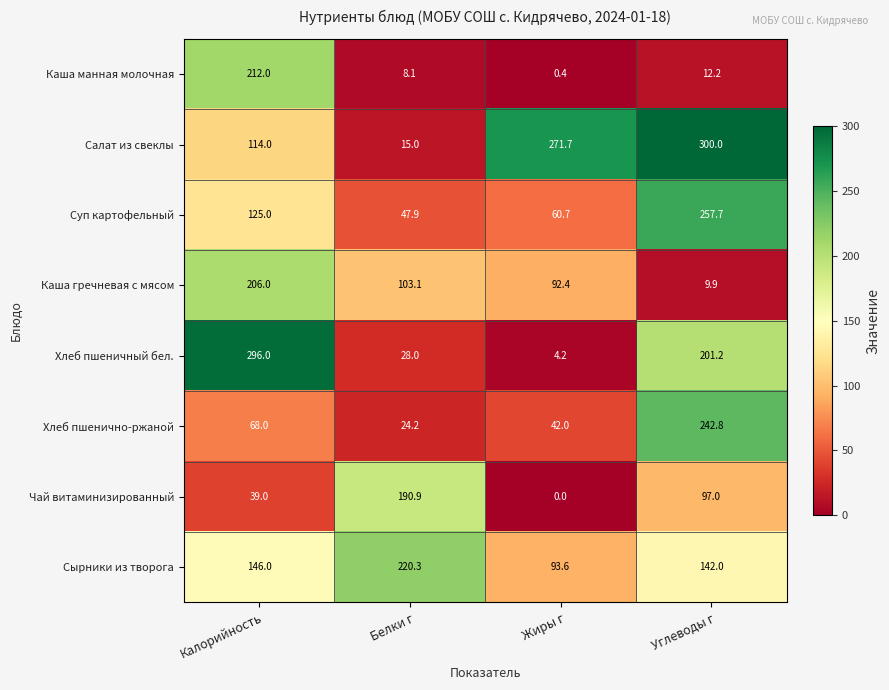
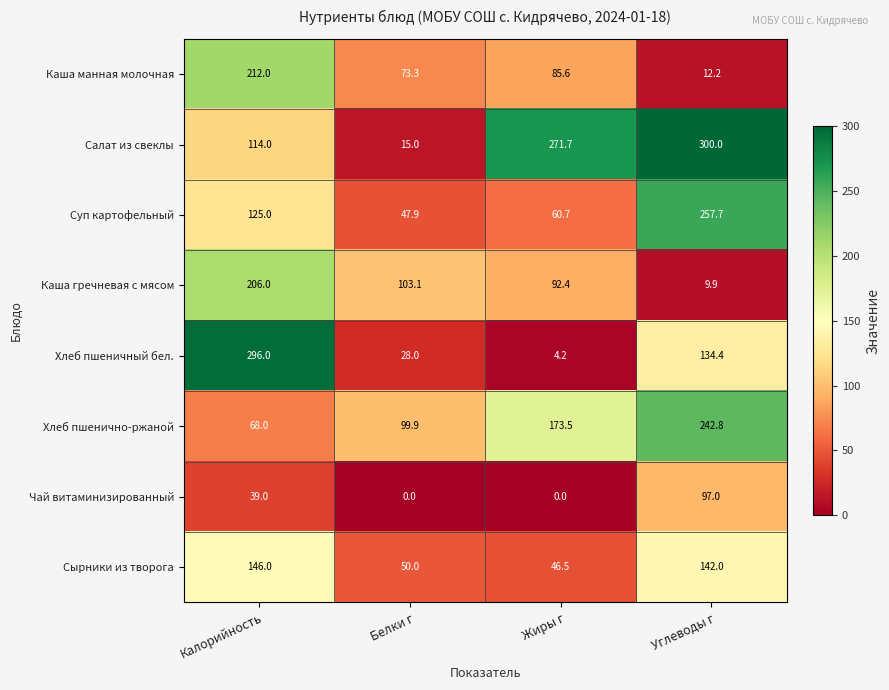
  {
    "Каша манная молочная": {
      "Калорийность": 212.0,
-     "Белки г": 8.1,
-     "Жиры г": 0.4,
+     "Белки г": 73.3,
+     "Жиры г": 85.6,
      "Углеводы г": 12.2
    },
    "Салат из свеклы": {
      "Калорийность": 114.0,
      "Белки г": 15.0,
      "Жиры г": 271.7,
      "Углеводы г": 300.0
    },
    "Суп картофельный": {
      "Калорийность": 125.0,
      "Белки г": 47.9,
      "Жиры г": 60.7,
      "Углеводы г": 257.7
    },
    "Каша гречневая с мясом": {
      "Калорийность": 206.0,
      "Белки г": 103.1,
      "Жиры г": 92.4,
      "Углеводы г": 9.9
    },
    "Хлеб пшеничный бел.": {
      "Калорийность": 296.0,
      "Белки г": 28.0,
      "Жиры г": 4.2,
-     "Углеводы г": 201.2
+     "Углеводы г": 134.4
    },
    "Хлеб пшенично-ржаной": {
      "Калорийность": 68.0,
-     "Белки г": 24.2,
-     "Жиры г": 42.0,
+     "Белки г": 99.9,
+     "Жиры г": 173.5,
      "Углеводы г": 242.8
    },
    "Чай витаминизированный": {
      "Калорийность": 39.0,
-     "Белки г": 190.9,
+     "Белки г": 0.0,
      "Жиры г": 0.0,
      "Углеводы г": 97.0
    },
    "Сырники из творога": {
      "Калорийность": 146.0,
-     "Белки г": 220.3,
-     "Жиры г": 93.6,
+     "Белки г": 50.0,
+     "Жиры г": 46.5,
      "Углеводы г": 142.0
    }
  }
